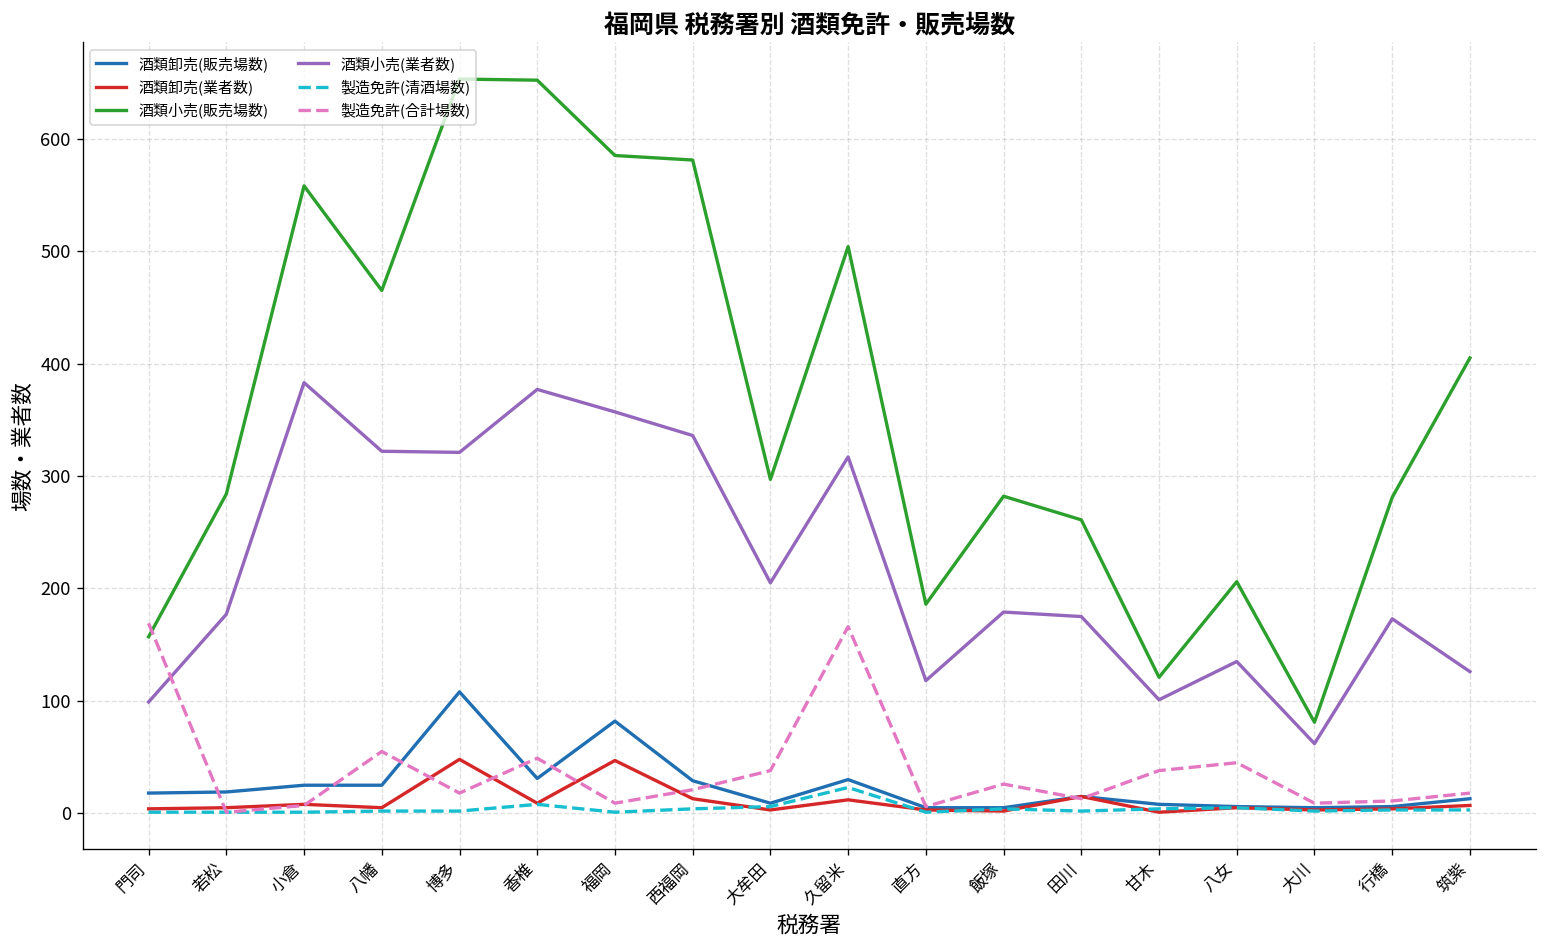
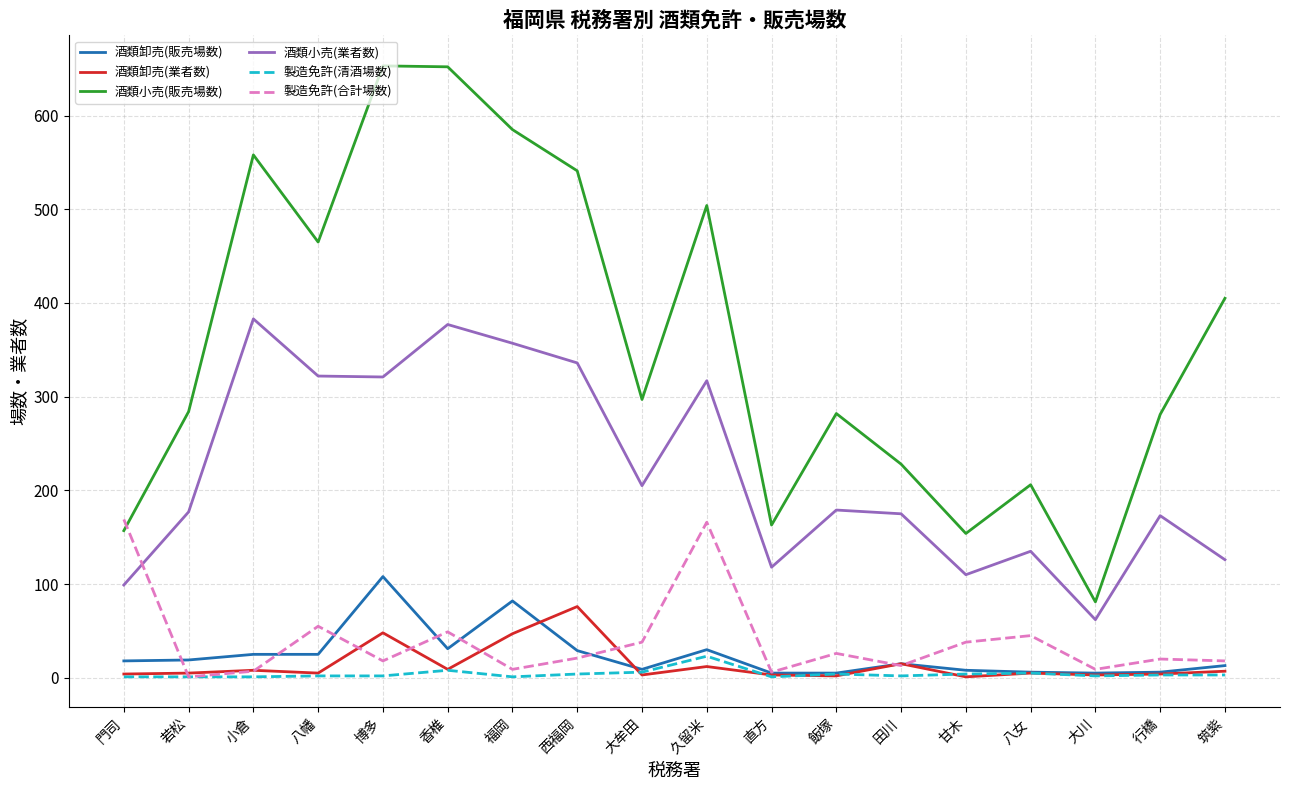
  {
    "酒類卸売(販売場数)": {
      "門司": 20,
      "若松": 20,
      "小倉": 30,
      "八幡": 30,
      "博多": 110,
      "香椎": 30,
      "福岡": 80,
      "西福岡": 30,
      "大牟田": 10,
      "久留米": 30,
      "甘木": 10,
      "筑紫": 10
    },
    "酒類卸売(業者数)": {
      "門司": 0,
      "若松": 10,
      "八幡": 10,
      "博多": 50,
      "福岡": 50,
-     "西福岡": 10,
+     "西福岡": 80,
      "大牟田": 0,
      "久留米": 10,
      "甘木": 0,
      "筑紫": 10
    },
    "酒類小売(販売場数)": {
      "門司": 160,
      "若松": 280,
      "小倉": 560,
      "八幡": 470,
      "香椎": 650,
      "福岡": 590,
-     "西福岡": 580,
+     "西福岡": 540,
      "大牟田": 300,
      "久留米": 500,
-     "直方": 190,
+     "直方": 160,
      "飯塚": 280,
-     "田川": 260,
-     "甘木": 120,
+     "田川": 230,
+     "甘木": 150,
      "八女": 210,
      "大川": 80,
      "行橋": 280,
      "筑紫": 410
    },
    "酒類小売(業者数)": {
      "門司": 100,
      "若松": 180,
      "小倉": 380,
      "八幡": 320,
      "博多": 320,
      "香椎": 380,
      "福岡": 360,
      "西福岡": 340,
      "大牟田": 210,
      "久留米": 320,
      "直方": 120,
      "飯塚": 180,
      "田川": 180,
-     "甘木": 100,
+     "甘木": 110,
      "八女": 140,
      "大川": 60,
      "行橋": 170,
      "筑紫": 130
    },
    "製造免許(清酒場数)": {
      "門司": 0,
      "小倉": 0,
      "八幡": 0,
      "博多": 0,
      "福岡": 0,
      "西福岡": 0,
      "大牟田": 10,
      "久留米": 20,
      "田川": 0,
      "甘木": 0,
      "筑紫": 0
    },
    "製造免許(合計場数)": {
      "門司": 170,
      "八幡": 60,
      "博多": 20,
      "香椎": 50,
      "福岡": 10,
      "西福岡": 20,
      "大牟田": 40,
      "久留米": 170,
      "飯塚": 30,
      "甘木": 40,
      "八女": 50,
      "大川": 10,
-     "行橋": 10,
+     "行橋": 20,
      "筑紫": 20
    }
  }
